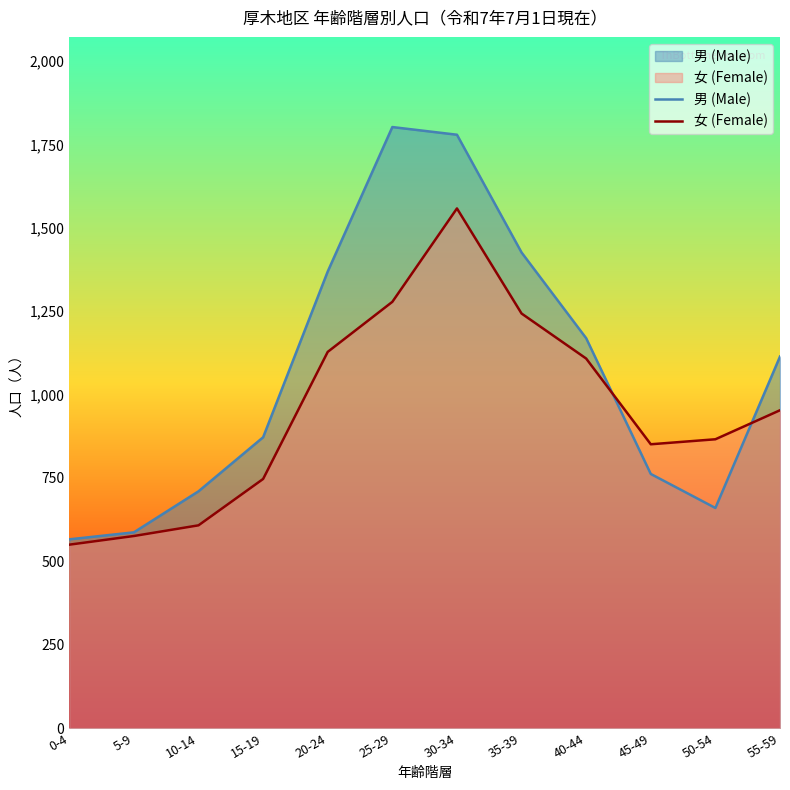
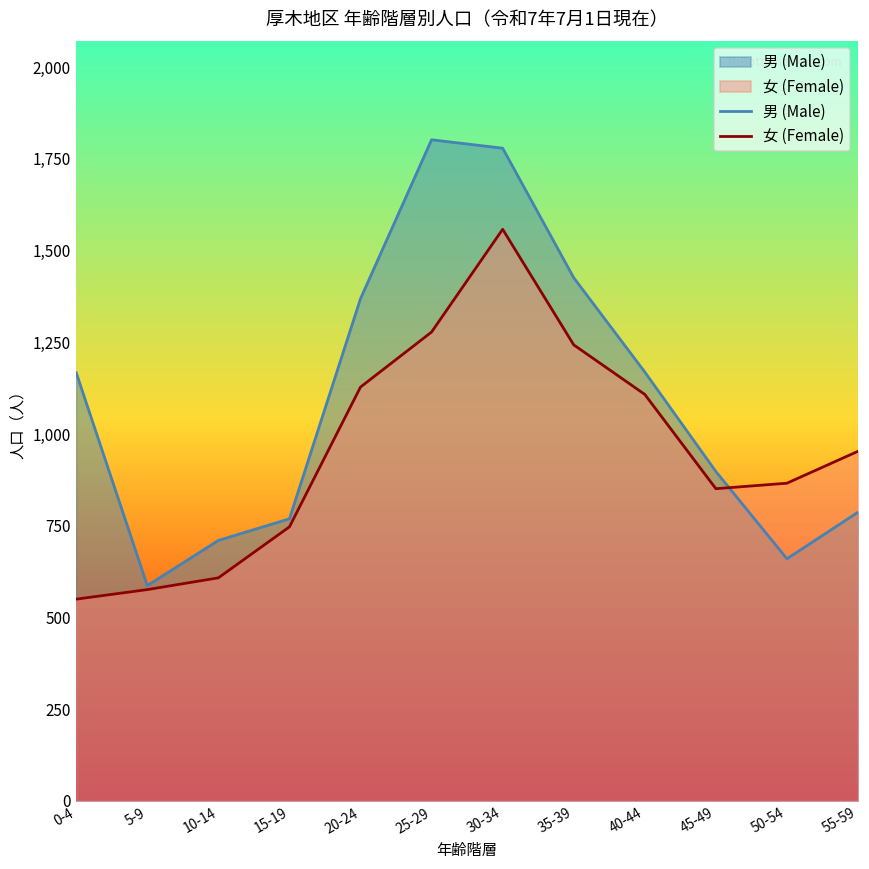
  {
    "男 (Male)": {
-     "0-4": "570",
+     "0-4": "1,170",
      "5-9": "590",
      "10-14": "710",
-     "15-19": "870",
+     "15-19": "770",
      "20-24": "1,370",
      "25-29": "1,800",
      "30-34": "1,780",
      "35-39": "1,430",
      "40-44": "1,170",
-     "45-49": "760",
+     "45-49": "900",
      "50-54": "660",
-     "55-59": "1,110"
+     "55-59": "790"
    }
  }
